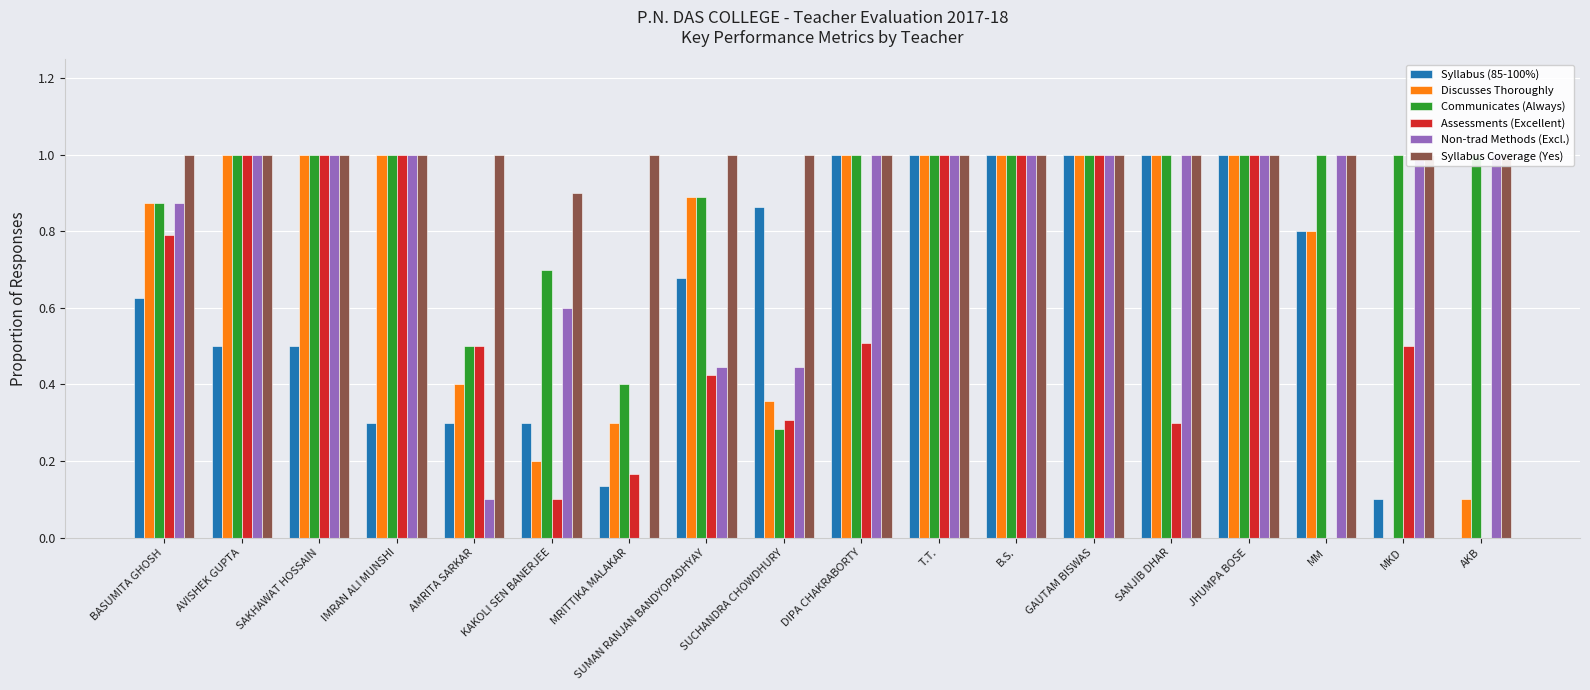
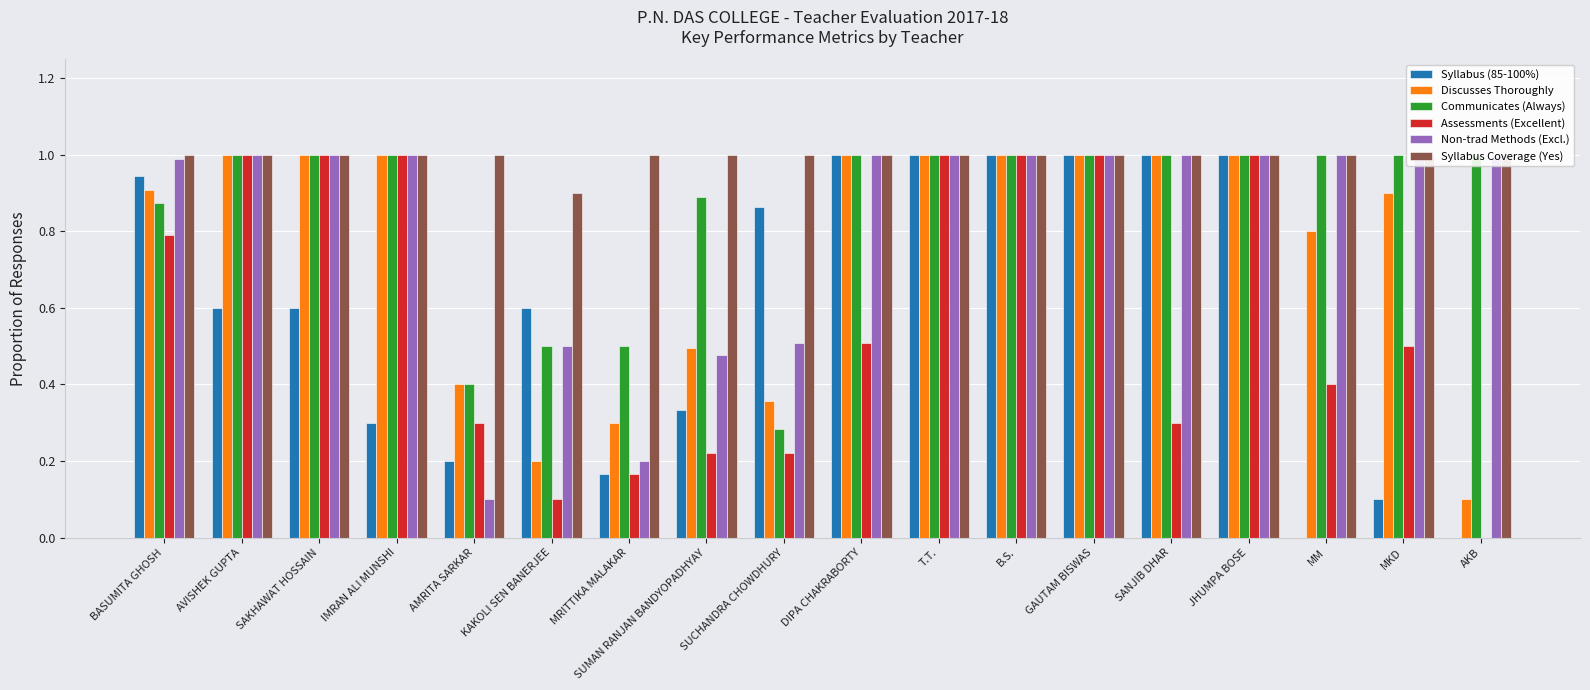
  {
    "Syllabus (85-100%)": {
-     "BASUMITA GHOSH": 0.63,
-     "AVISHEK GUPTA": 0.5,
-     "SAKHAWAT HOSSAIN": 0.5,
+     "BASUMITA GHOSH": 0.94,
+     "AVISHEK GUPTA": 0.6,
+     "SAKHAWAT HOSSAIN": 0.6,
      "IMRAN ALI MUNSHI": 0.30,
-     "AMRITA SARKAR": 0.3,
-     "KAKOLI SEN BANERJEE": 0.3,
-     "MRITTIKA MALAKAR": 0.14,
-     "SUMAN RANJAN BANDYOPADHYAY": 0.68,
+     "AMRITA SARKAR": 0.2,
+     "KAKOLI SEN BANERJEE": 0.6,
+     "MRITTIKA MALAKAR": 0.17,
+     "SUMAN RANJAN BANDYOPADHYAY": 0.33,
      "SUCHANDRA CHOWDHURY": 0.86,
      "DIPA CHAKRABORTY": 1.00,
      "T.T.": 1.00,
      "B.S.": 1.00,
      "GAUTAM BISWAS": 1.00,
      "SANJIB DHAR": 1.00,
      "JHUMPA BOSE": 1.00,
-     "MM": 0.8,
+     "MM": 0.0,
      "MKD": 0.10,
      "AKB": 0.00
    },
    "Discusses Thoroughly": {
-     "BASUMITA GHOSH": 0.88,
+     "BASUMITA GHOSH": 0.91,
      "AVISHEK GUPTA": 1.00,
      "SAKHAWAT HOSSAIN": 1.00,
      "IMRAN ALI MUNSHI": 1.00,
      "AMRITA SARKAR": 0.40,
      "KAKOLI SEN BANERJEE": 0.20,
      "MRITTIKA MALAKAR": 0.30,
-     "SUMAN RANJAN BANDYOPADHYAY": 0.89,
+     "SUMAN RANJAN BANDYOPADHYAY": 0.49,
      "SUCHANDRA CHOWDHURY": 0.36,
      "DIPA CHAKRABORTY": 1.00,
      "T.T.": 1.00,
      "B.S.": 1.00,
      "GAUTAM BISWAS": 1.00,
      "SANJIB DHAR": 1.00,
      "JHUMPA BOSE": 1.00,
      "MM": 0.80,
-     "MKD": 0.0,
+     "MKD": 0.9,
      "AKB": 0.10
    },
    "Communicates (Always)": {
      "BASUMITA GHOSH": 0.88,
      "AVISHEK GUPTA": 1.0,
      "SAKHAWAT HOSSAIN": 1.0,
      "IMRAN ALI MUNSHI": 1.0,
-     "AMRITA SARKAR": 0.5,
-     "KAKOLI SEN BANERJEE": 0.7,
-     "MRITTIKA MALAKAR": 0.4,
+     "AMRITA SARKAR": 0.4,
+     "KAKOLI SEN BANERJEE": 0.5,
+     "MRITTIKA MALAKAR": 0.5,
      "SUMAN RANJAN BANDYOPADHYAY": 0.89,
      "SUCHANDRA CHOWDHURY": 0.28,
      "DIPA CHAKRABORTY": 1.0,
      "T.T.": 1.0,
      "B.S.": 1.0,
      "GAUTAM BISWAS": 1.0,
      "SANJIB DHAR": 1.0,
      "JHUMPA BOSE": 1.0,
      "MM": 1.0,
      "MKD": 1.0
    },
    "Assessments (Excellent)": {
      "BASUMITA GHOSH": 0.79,
      "AVISHEK GUPTA": 1.00,
      "SAKHAWAT HOSSAIN": 1.00,
      "IMRAN ALI MUNSHI": 1.00,
-     "AMRITA SARKAR": 0.5,
+     "AMRITA SARKAR": 0.3,
      "KAKOLI SEN BANERJEE": 0.10,
      "MRITTIKA MALAKAR": 0.17,
-     "SUMAN RANJAN BANDYOPADHYAY": 0.43,
-     "SUCHANDRA CHOWDHURY": 0.31,
+     "SUMAN RANJAN BANDYOPADHYAY": 0.22,
+     "SUCHANDRA CHOWDHURY": 0.22,
      "DIPA CHAKRABORTY": 0.51,
      "T.T.": 1.00,
      "B.S.": 1.00,
      "GAUTAM BISWAS": 1.00,
      "SANJIB DHAR": 0.30,
      "JHUMPA BOSE": 1.00,
-     "MM": 0.0,
+     "MM": 0.4,
      "MKD": 0.50,
      "AKB": 0.00
    },
    "Non-trad Methods (Excl.)": {
-     "BASUMITA GHOSH": 0.88,
+     "BASUMITA GHOSH": 0.99,
      "AVISHEK GUPTA": 1.00,
      "SAKHAWAT HOSSAIN": 1.00,
      "IMRAN ALI MUNSHI": 1.00,
      "AMRITA SARKAR": 0.10,
-     "KAKOLI SEN BANERJEE": 0.6,
-     "MRITTIKA MALAKAR": 0.0,
-     "SUMAN RANJAN BANDYOPADHYAY": 0.44,
-     "SUCHANDRA CHOWDHURY": 0.44,
+     "KAKOLI SEN BANERJEE": 0.5,
+     "MRITTIKA MALAKAR": 0.2,
+     "SUMAN RANJAN BANDYOPADHYAY": 0.48,
+     "SUCHANDRA CHOWDHURY": 0.51,
      "DIPA CHAKRABORTY": 1.00,
      "T.T.": 1.00,
      "B.S.": 1.00,
      "GAUTAM BISWAS": 1.00,
      "SANJIB DHAR": 1.00,
      "JHUMPA BOSE": 1.00,
      "MM": 1.00
    },
    "Syllabus Coverage (Yes)": {
      "BASUMITA GHOSH": 1.00,
      "AVISHEK GUPTA": 1.00,
      "SAKHAWAT HOSSAIN": 1.00,
      "IMRAN ALI MUNSHI": 1.00,
      "AMRITA SARKAR": 1.00,
      "KAKOLI SEN BANERJEE": 0.90,
      "MRITTIKA MALAKAR": 1.00,
      "SUMAN RANJAN BANDYOPADHYAY": 1.00,
      "SUCHANDRA CHOWDHURY": 1.00,
      "DIPA CHAKRABORTY": 1.00,
      "T.T.": 1.00,
      "B.S.": 1.00,
      "GAUTAM BISWAS": 1.00,
      "SANJIB DHAR": 1.00,
      "JHUMPA BOSE": 1.00,
      "MM": 1.00
    }
  }
